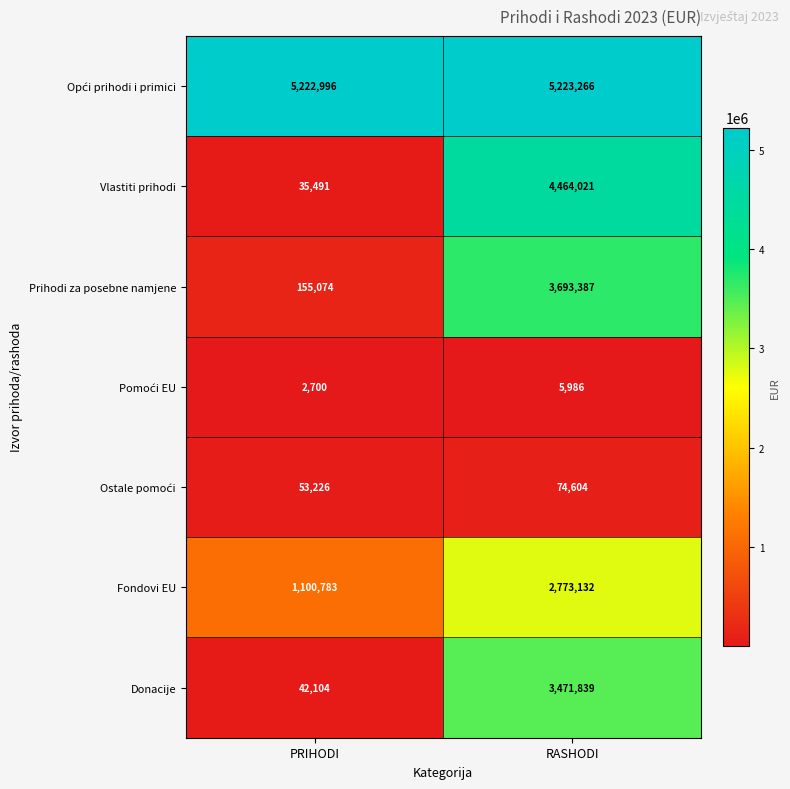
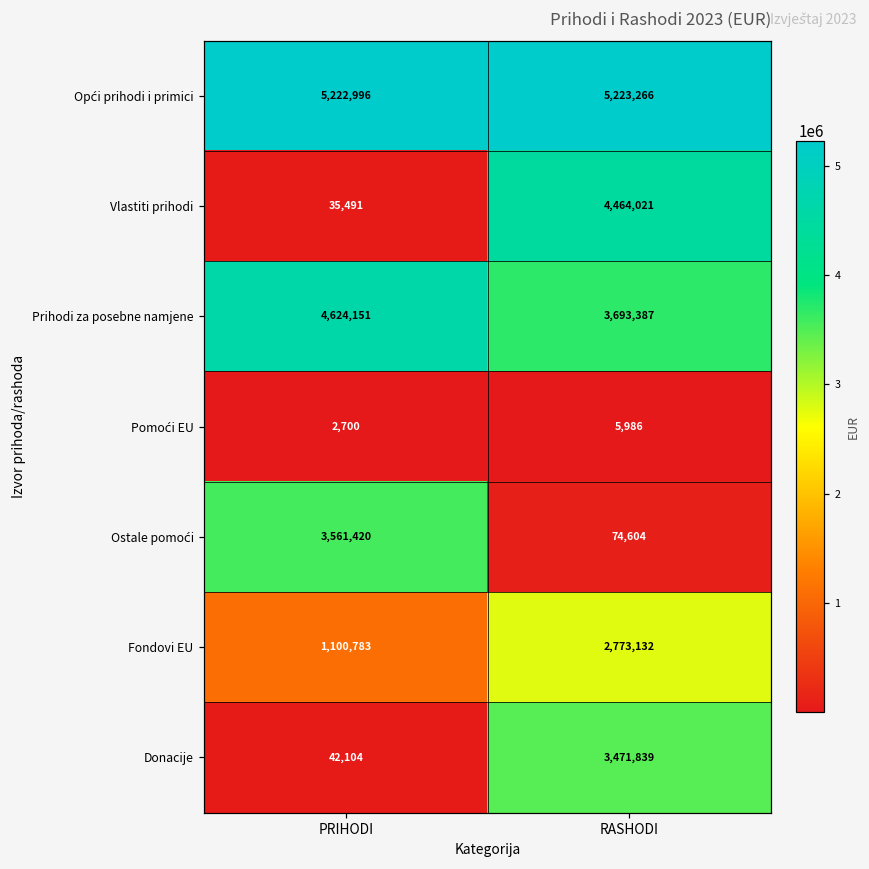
  {
    "Opći prihodi i primici": {
      "PRIHODI": "5,222,996",
      "RASHODI": "5,223,266"
    },
    "Vlastiti prihodi": {
      "PRIHODI": "35,491",
      "RASHODI": "4,464,021"
    },
    "Prihodi za posebne namjene": {
-     "PRIHODI": "155,074",
+     "PRIHODI": "4,624,151",
      "RASHODI": "3,693,387"
    },
    "Pomoći EU": {
      "PRIHODI": "2,700",
      "RASHODI": "5,986"
    },
    "Ostale pomoći": {
-     "PRIHODI": "53,226",
+     "PRIHODI": "3,561,420",
      "RASHODI": "74,604"
    },
    "Fondovi EU": {
      "PRIHODI": "1,100,783",
      "RASHODI": "2,773,132"
    },
    "Donacije": {
      "PRIHODI": "42,104",
      "RASHODI": "3,471,839"
    }
  }
